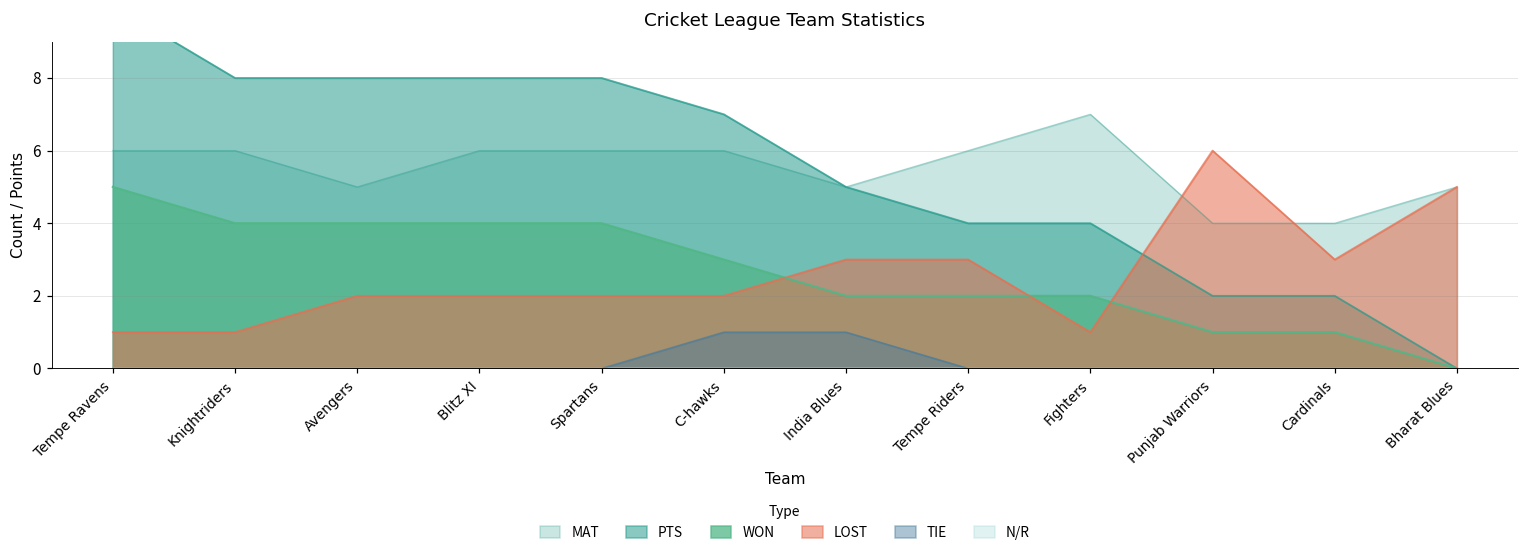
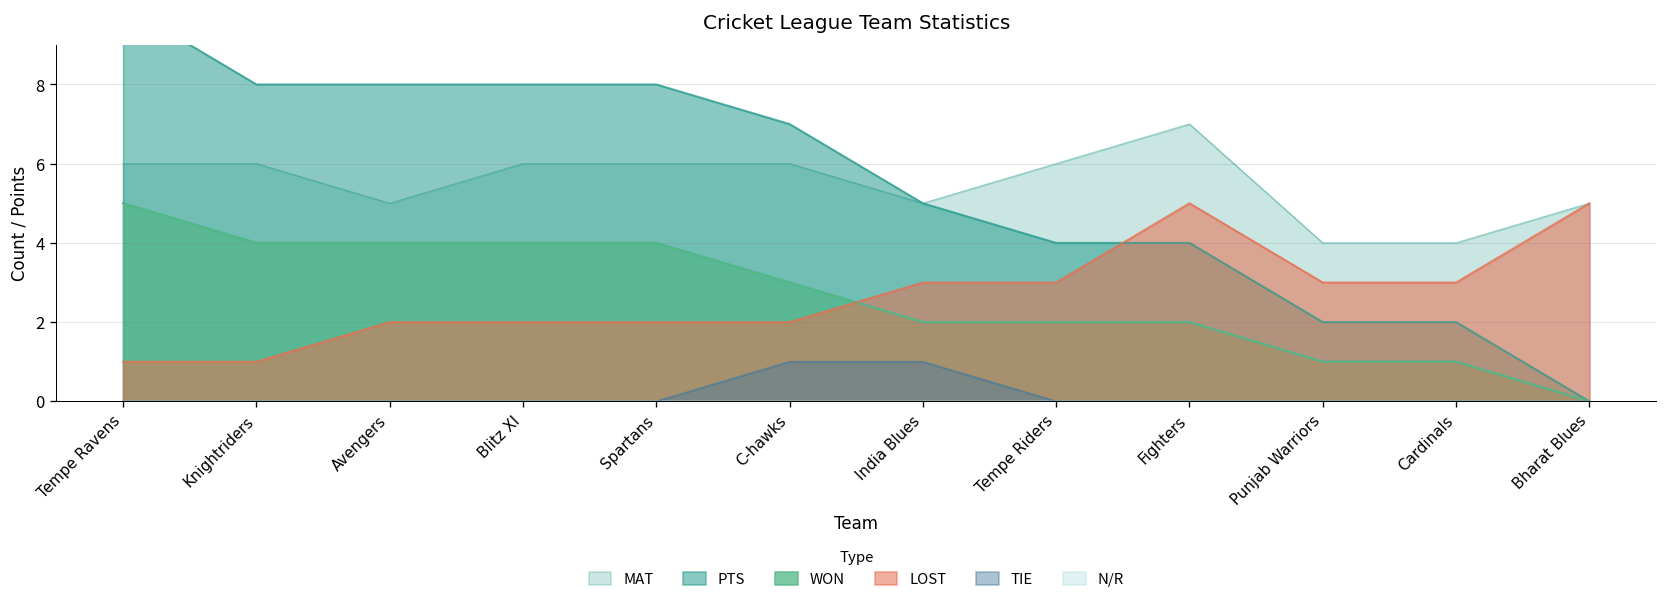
  {
    "LOST": {
      "Tempe Ravens": 1,
      "Knightriders": 1,
      "Avengers": 2,
      "Blitz XI": 2,
      "Spartans": 2,
      "C-hawks": 2,
      "India Blues": 3,
      "Tempe Riders": 3,
-     "Fighters": 1,
-     "Punjab Warriors": 6,
+     "Fighters": 5,
+     "Punjab Warriors": 3,
      "Cardinals": 3
    }
  }
